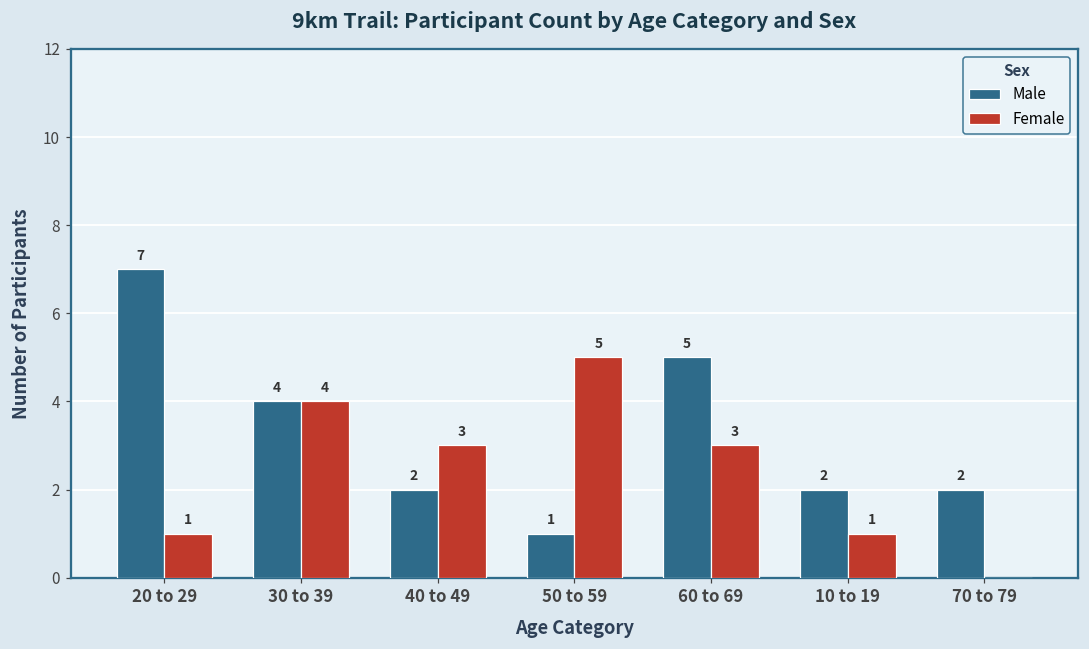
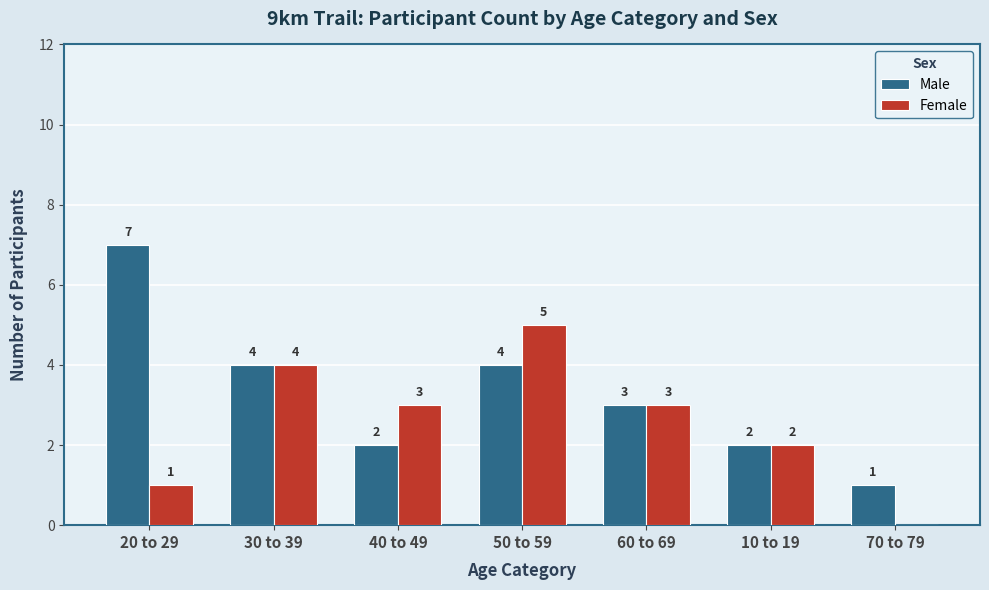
  {
    "Male": {
      "20 to 29": 7,
      "30 to 39": 4,
      "40 to 49": 2,
-     "50 to 59": 1,
-     "60 to 69": 5,
+     "50 to 59": 4,
+     "60 to 69": 3,
      "10 to 19": 2,
-     "70 to 79": 2
+     "70 to 79": 1
    },
    "Female": {
      "20 to 29": 1,
      "30 to 39": 4,
      "40 to 49": 3,
      "50 to 59": 5,
      "60 to 69": 3,
-     "10 to 19": 1
+     "10 to 19": 2
    }
  }
